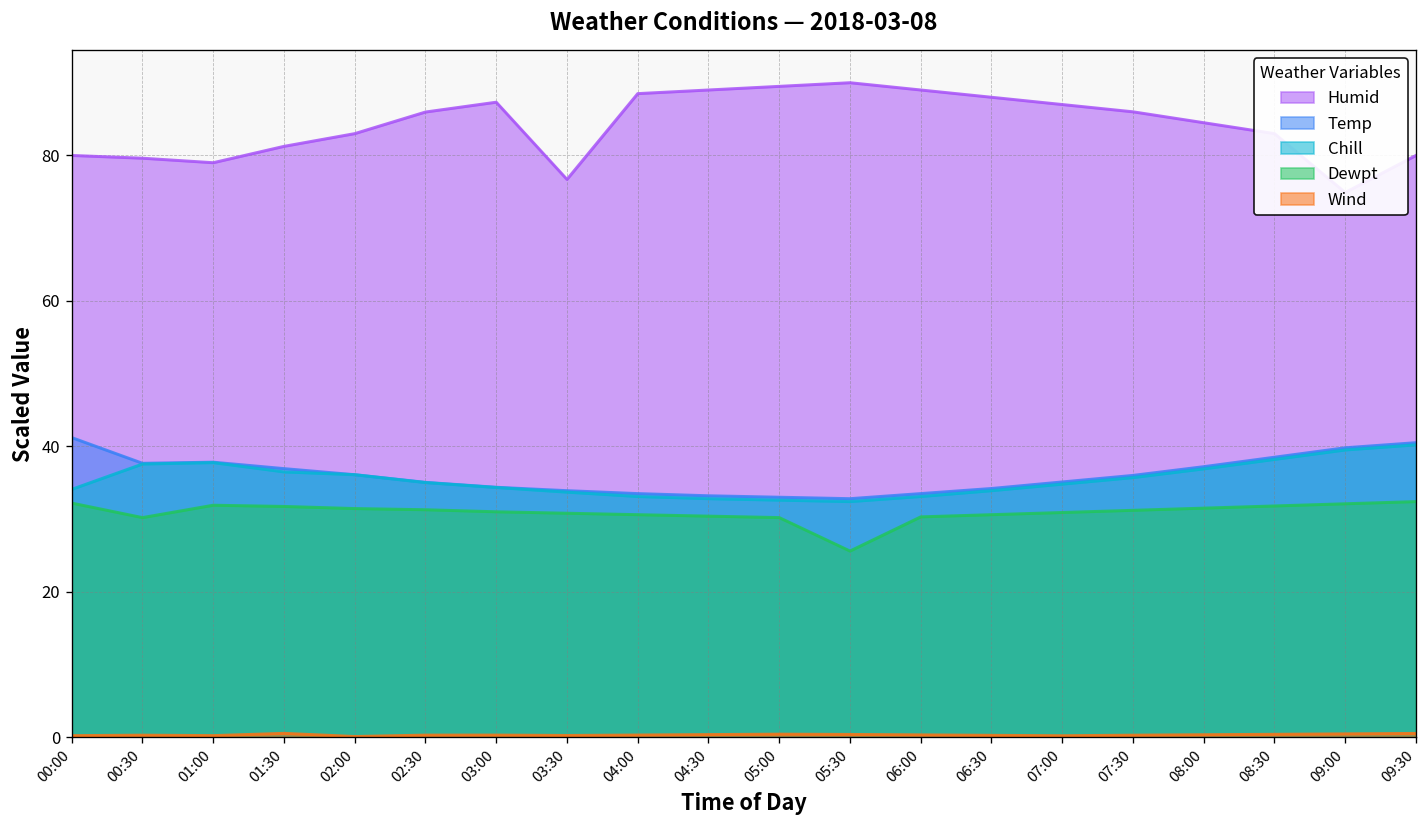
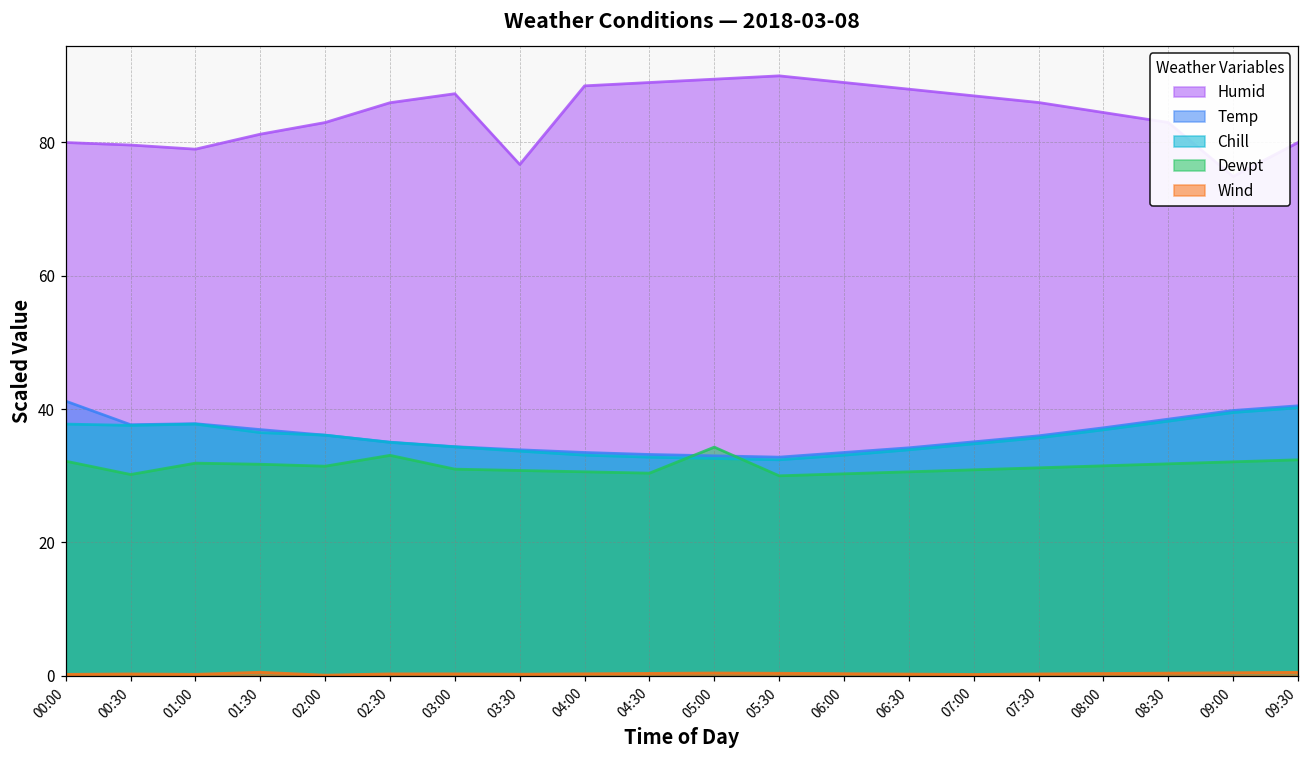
  {
    "Humid": {
      "00:00": 80,
      "00:30": 80,
      "01:00": 79,
      "01:30": 81,
      "02:00": 83,
      "02:30": 86,
      "03:00": 87,
      "03:30": 77,
      "04:00": 89,
      "04:30": 89,
      "05:00": 90,
      "05:30": 90,
      "06:00": 89,
      "06:30": 88,
      "07:00": 87,
      "07:30": 86,
      "08:00": 85,
      "09:30": 80
    },
    "Temp": {
      "00:00": 41,
      "01:30": 37
    },
    "Chill": {
-     "00:00": 34,
+     "00:00": 38,
      "01:30": 36
    },
    "Dewpt": {
      "00:00": 32,
      "00:30": 30,
      "01:00": 32,
      "01:30": 32,
      "02:00": 31,
-     "02:30": 31,
+     "02:30": 33,
      "03:00": 31,
      "03:30": 31,
      "04:00": 31,
      "04:30": 30,
-     "05:00": 30,
-     "05:30": 26,
+     "05:00": 34,
+     "05:30": 30,
      "06:00": 30,
      "06:30": 31,
      "07:00": 31,
      "07:30": 31,
      "08:00": 32,
      "08:30": 32,
      "09:00": 32,
      "09:30": 32
    },
    "Wind": {
      "00:00": 0,
      "00:30": 0,
      "01:00": 0,
      "01:30": 1,
      "02:00": 0,
      "02:30": 0,
      "03:00": 0,
      "03:30": 0,
      "04:00": 0,
      "04:30": 0,
      "05:00": 0,
      "05:30": 0,
      "06:00": 0,
      "06:30": 0,
      "07:00": 0,
      "07:30": 0,
      "08:00": 0,
      "08:30": 0,
      "09:00": 0,
      "09:30": 1
    }
  }
